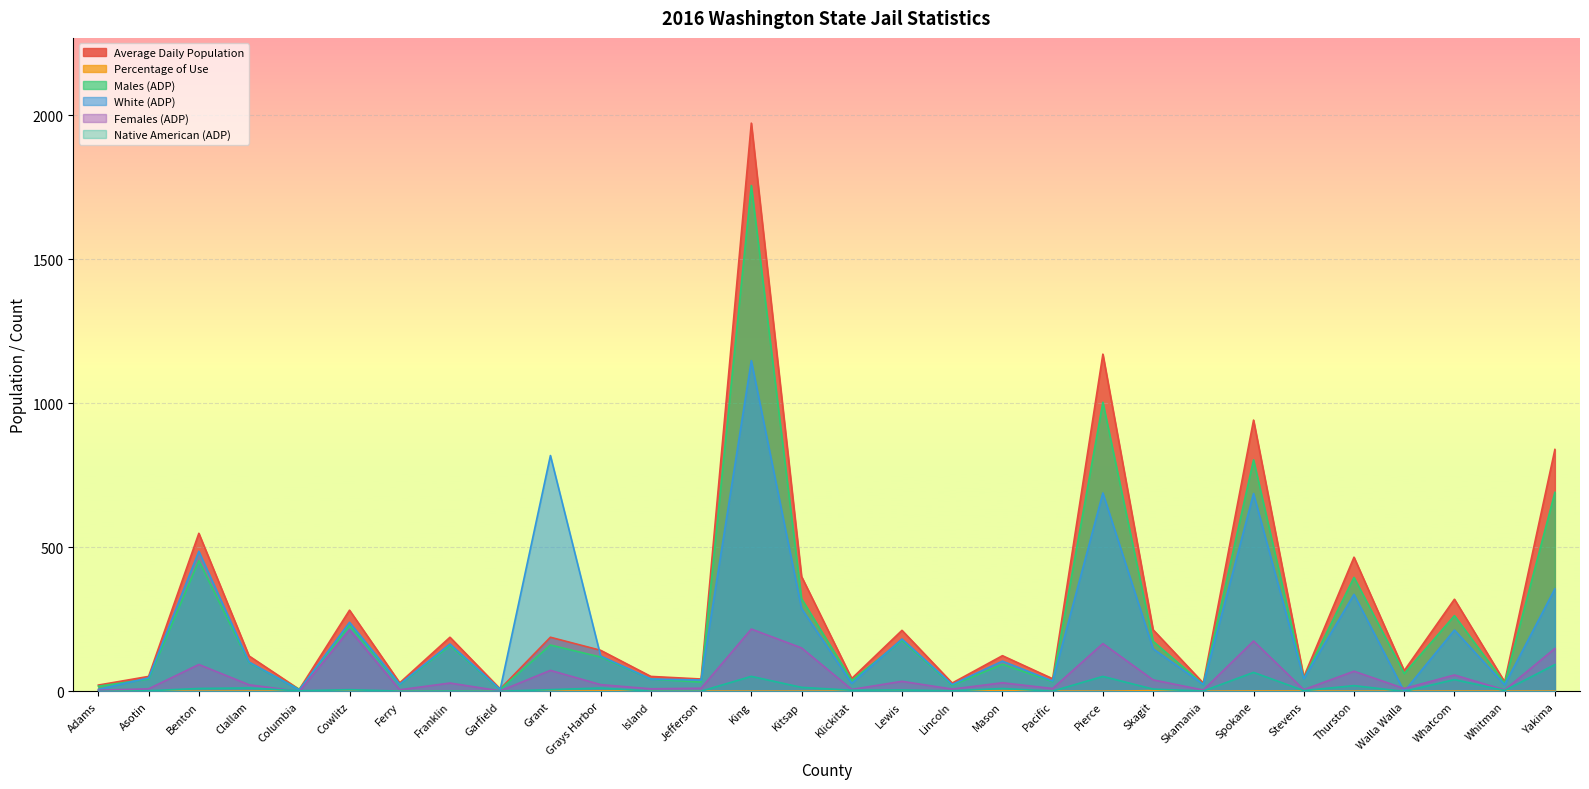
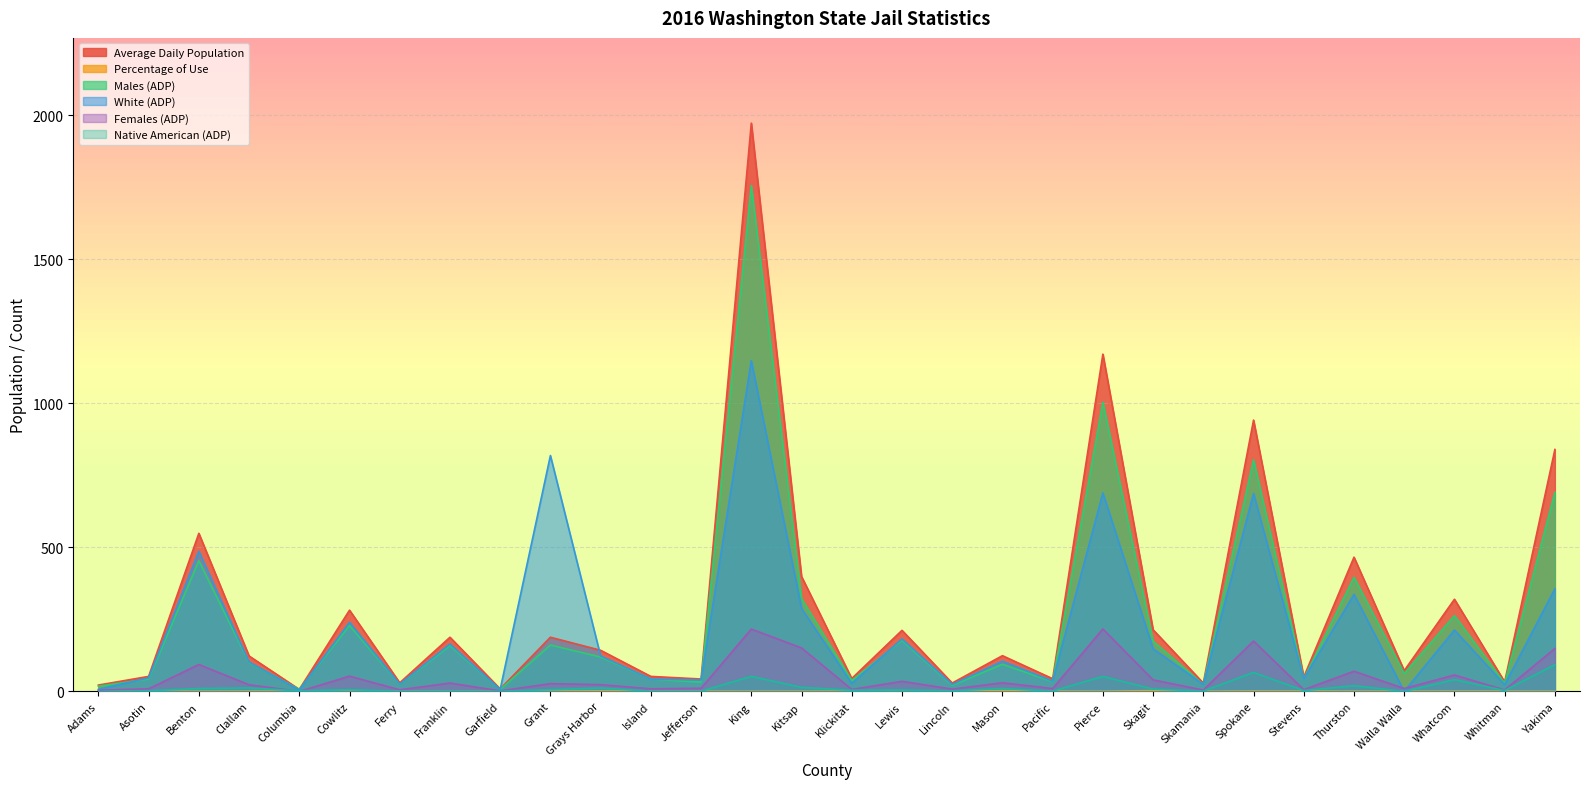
  {
    "Average Daily Population": {
      "Benton": 550,
      "Clallam": 120,
      "Cowlitz": 280,
      "Franklin": 190,
      "Grant": 190,
      "Grays Harbor": 140,
      "Island": 50,
      "King": 1970,
      "Kitsap": 400,
      "Lewis": 210,
      "Mason": 120,
      "Pierce": 1170,
      "Skagit": 210,
      "Spokane": 940,
      "Thurston": 470,
      "Walla Walla": 70,
      "Whatcom": 320,
      "Yakima": 840
    },
    "Percentage of Use": {
      "Benton": 0,
      "Clallam": 0,
      "Grays Harbor": 0,
      "King": 0,
      "Kitsap": 0,
      "Pierce": 0,
      "Spokane": 0,
      "Thurston": 0,
      "Whatcom": 0,
      "Yakima": 0
    },
    "White (ADP)": {
      "Benton": 490,
      "Cowlitz": 240,
      "Grant": 820,
      "King": 1150,
      "Kitsap": 290,
      "Klickitat": 30,
      "Mason": 110,
      "Pierce": 690,
      "Skagit": 150,
      "Spokane": 690,
      "Thurston": 340,
      "Whatcom": 210,
      "Yakima": 360
    },
    "Females (ADP)": {
      "Benton": 90,
      "Clallam": 20,
-     "Cowlitz": 210,
+     "Cowlitz": 50,
      "Franklin": 30,
-     "Grant": 70,
+     "Grant": 30,
      "Grays Harbor": 20,
      "Jefferson": 10,
      "King": 220,
      "Kitsap": 150,
      "Lewis": 40,
      "Mason": 30,
      "Pacific": 10,
-     "Pierce": 170,
+     "Pierce": 220,
      "Skagit": 40,
      "Spokane": 180,
      "Thurston": 70,
      "Walla Walla": 10,
      "Whatcom": 60,
      "Yakima": 150
    }
  }
